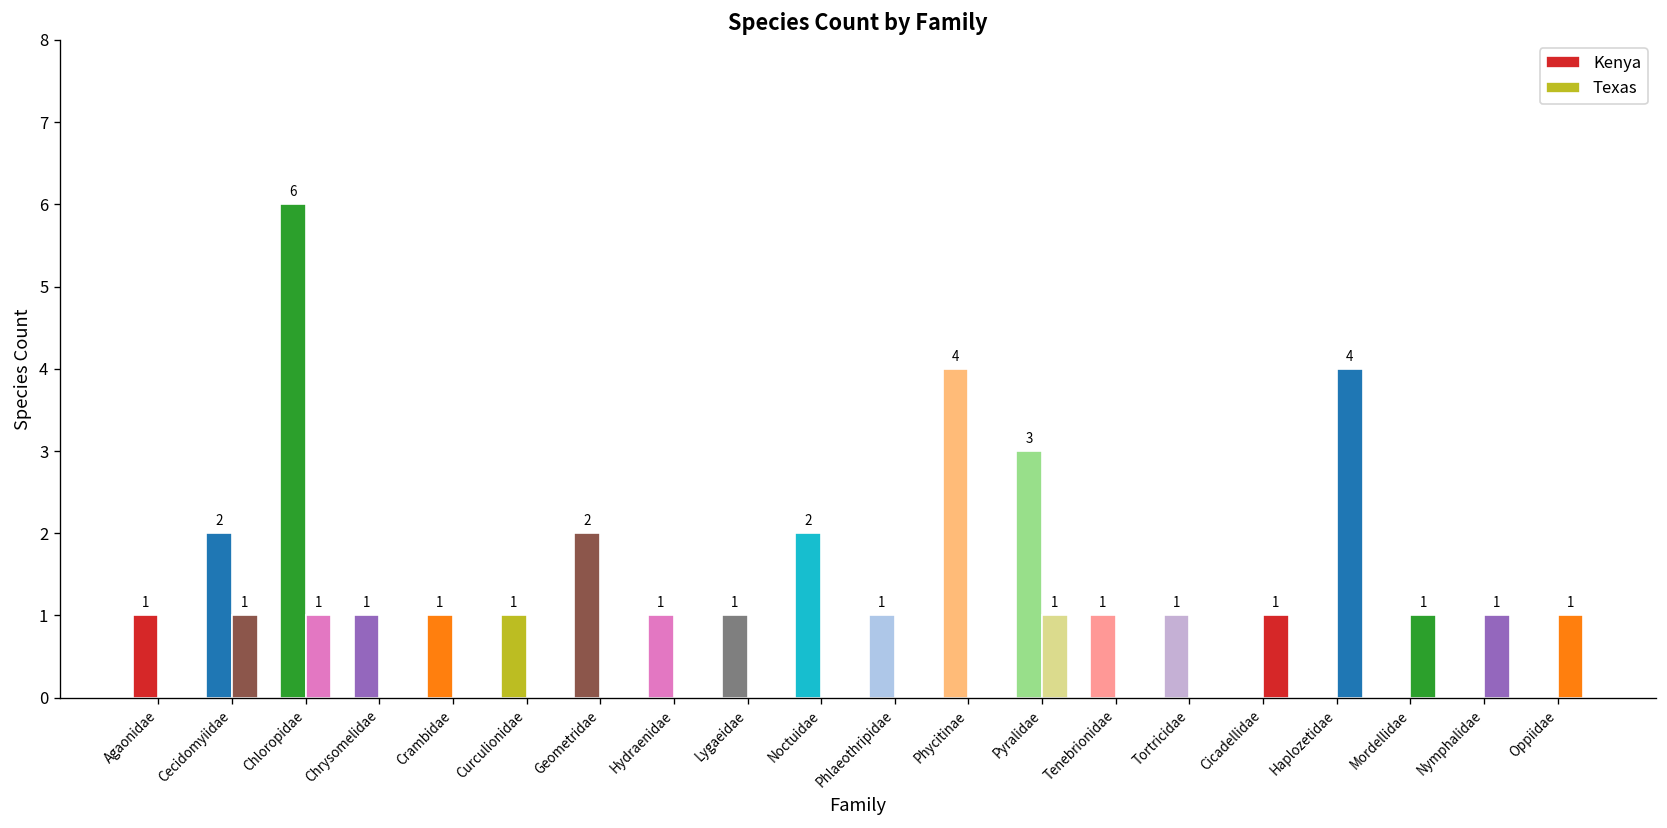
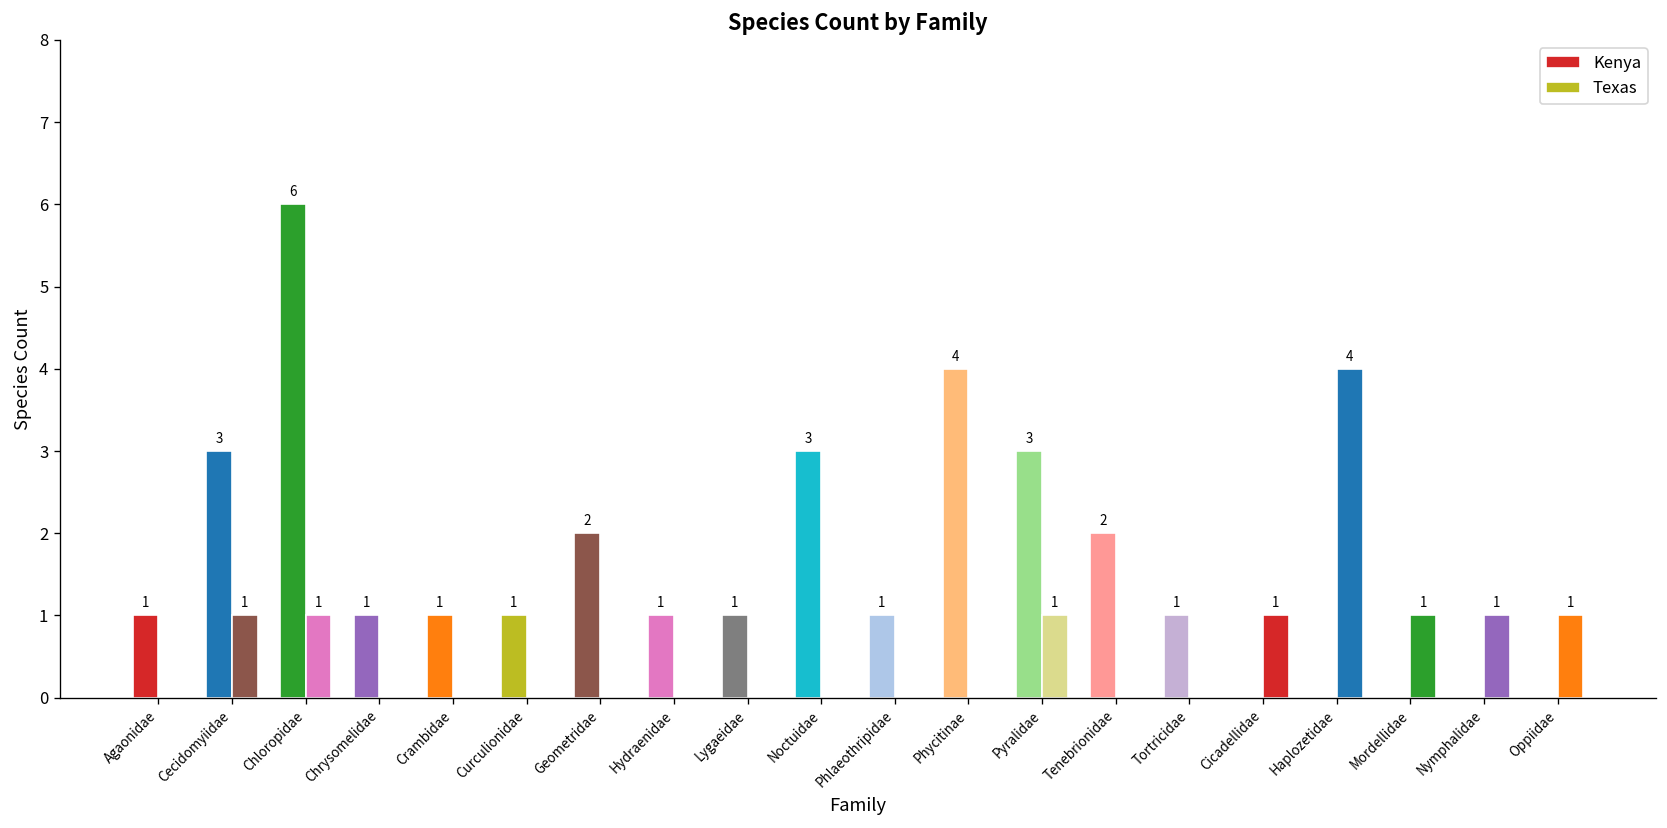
  {
    "Kenya": {
      "Agaonidae": 1,
-     "Cecidomyiidae": 2,
+     "Cecidomyiidae": 3,
      "Chloropidae": 6,
      "Chrysomelidae": 1,
      "Crambidae": 1,
      "Curculionidae": 1,
      "Geometridae": 2,
      "Hydraenidae": 1,
      "Lygaeidae": 1,
-     "Noctuidae": 2,
+     "Noctuidae": 3,
      "Phlaeothripidae": 1,
      "Phycitinae": 4,
      "Pyralidae": 3,
-     "Tenebrionidae": 1,
+     "Tenebrionidae": 2,
      "Tortricidae": 1
    },
    "Texas": {
      "Cecidomyiidae": 1,
      "Chloropidae": 1,
      "Pyralidae": 1,
      "Cicadellidae": 1,
      "Haplozetidae": 4,
      "Mordellidae": 1,
      "Nymphalidae": 1,
      "Oppiidae": 1
    }
  }
